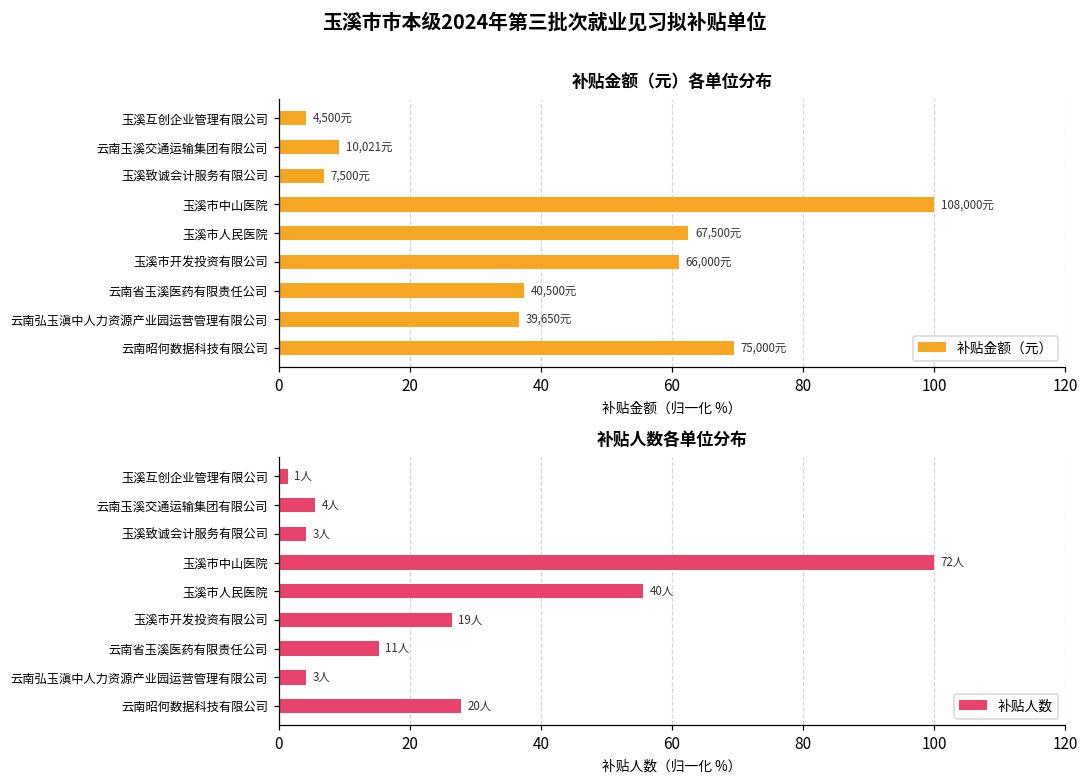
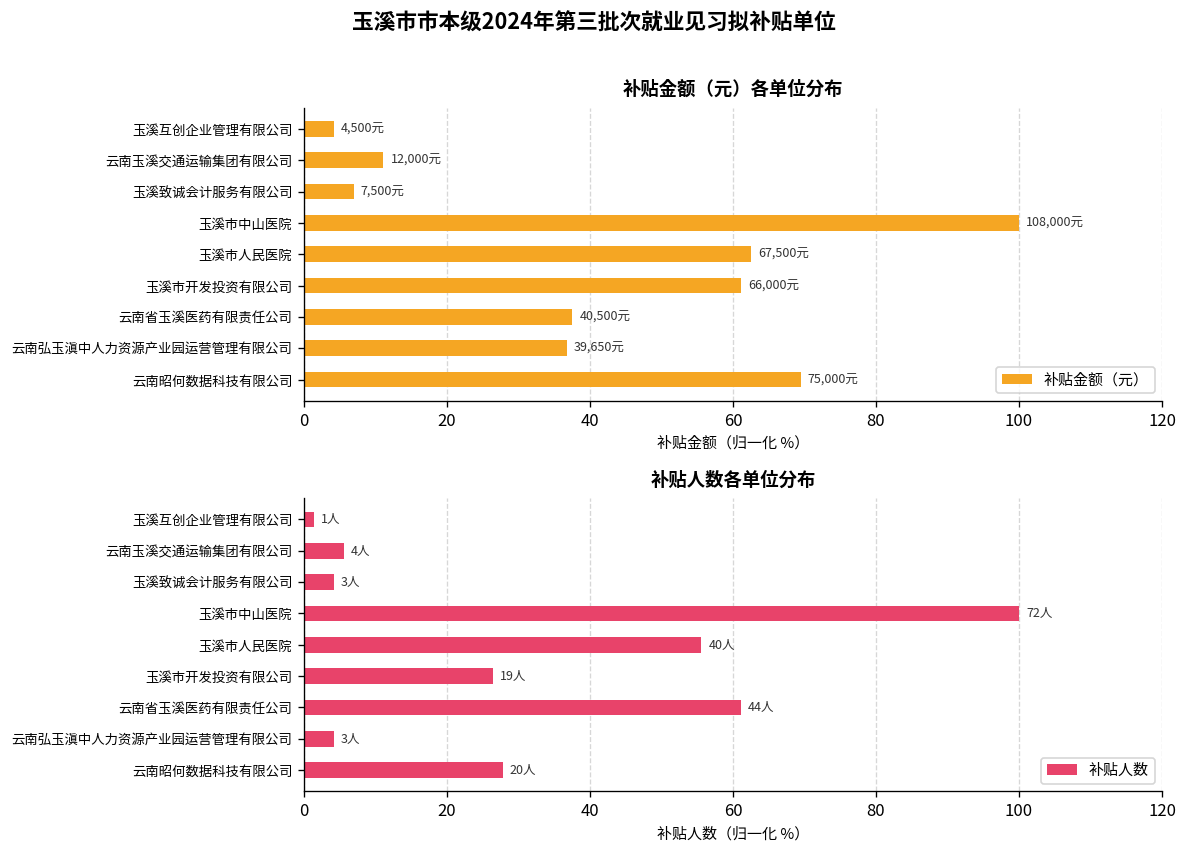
  {
    "补贴金额（元）各单位分布": {
-     "云南玉溪交通运输集团有限公司": "10,021元"
+     "云南玉溪交通运输集团有限公司": "12,000元"
    },
    "补贴人数各单位分布": {
      "玉溪互创企业管理有限公司": "1人",
-     "云南省玉溪医药有限责任公司": "11人"
+     "云南省玉溪医药有限责任公司": "44人"
    }
  }
